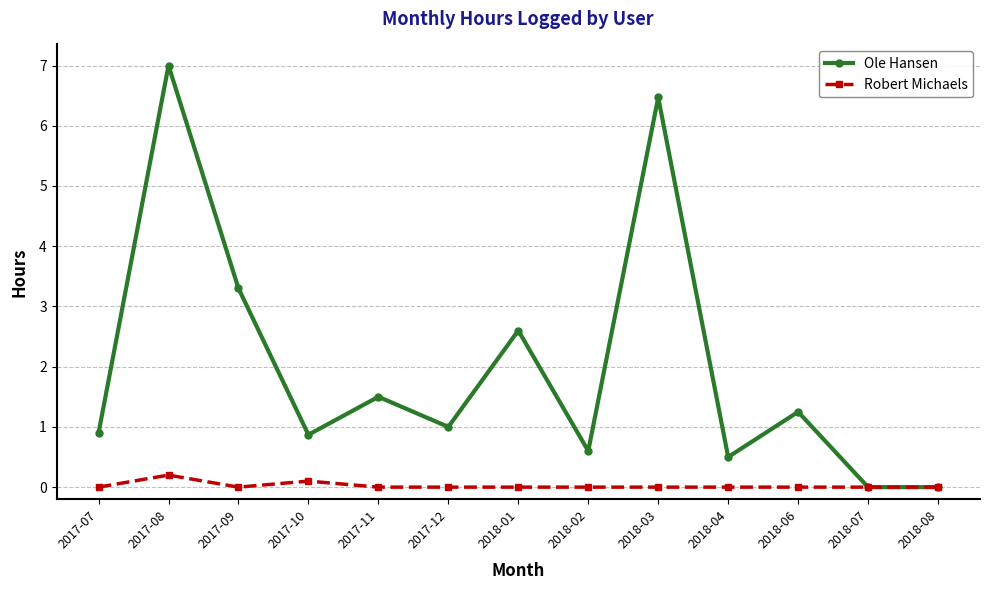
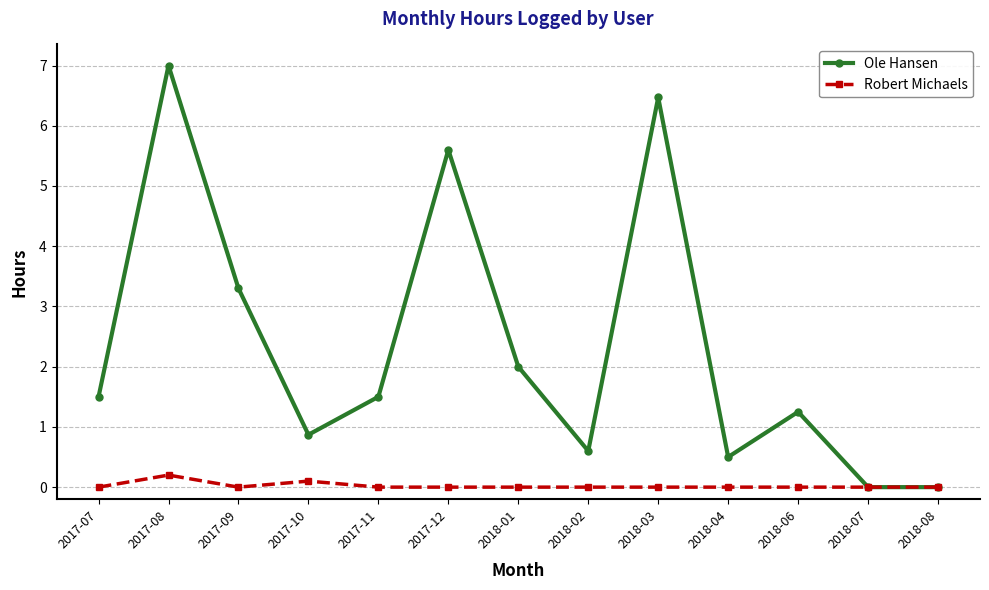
  {
    "Ole Hansen": {
-     "2017-07": 0.9,
+     "2017-07": 1.5,
      "2017-08": 7.0,
      "2017-09": 3.3,
      "2017-10": 0.9,
      "2017-11": 1.5,
-     "2017-12": 1.0,
-     "2018-01": 2.6,
+     "2017-12": 5.6,
+     "2018-01": 2.0,
      "2018-02": 0.6,
      "2018-03": 6.5,
      "2018-04": 0.5,
      "2018-06": 1.3
    },
    "Robert Michaels": {
      "2017-07": 0.0,
      "2017-08": 0.2,
      "2017-09": 0.0,
      "2017-10": 0.1,
      "2017-11": 0.0,
      "2017-12": 0.0,
      "2018-01": 0.0,
      "2018-02": 0.0,
      "2018-03": 0.0,
      "2018-04": 0.0,
      "2018-06": 0.0
    }
  }
